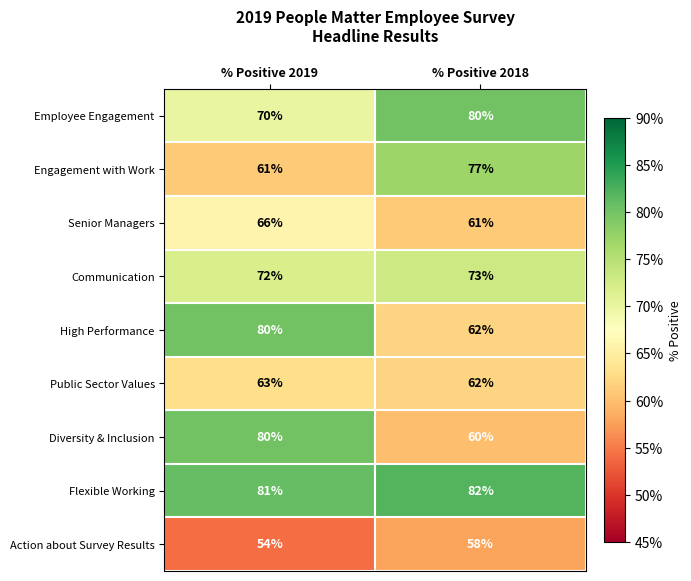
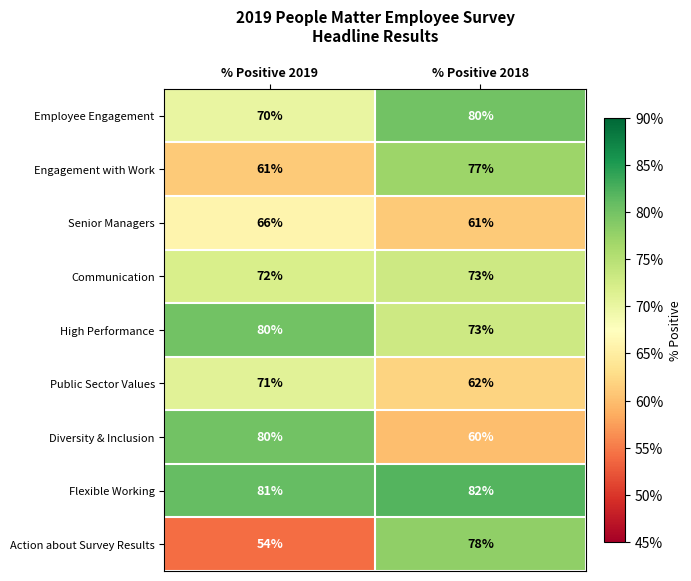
  {
    "Employee Engagement": {
      "% Positive 2019": "70%",
      "% Positive 2018": "80%"
    },
    "Engagement with Work": {
      "% Positive 2019": "61%",
      "% Positive 2018": "77%"
    },
    "Senior Managers": {
      "% Positive 2019": "66%",
      "% Positive 2018": "61%"
    },
    "Communication": {
      "% Positive 2019": "72%",
      "% Positive 2018": "73%"
    },
    "High Performance": {
      "% Positive 2019": "80%",
-     "% Positive 2018": "62%"
+     "% Positive 2018": "73%"
    },
    "Public Sector Values": {
-     "% Positive 2019": "63%",
+     "% Positive 2019": "71%",
      "% Positive 2018": "62%"
    },
    "Diversity & Inclusion": {
      "% Positive 2019": "80%",
      "% Positive 2018": "60%"
    },
    "Flexible Working": {
      "% Positive 2019": "81%",
      "% Positive 2018": "82%"
    },
    "Action about Survey Results": {
      "% Positive 2019": "54%",
-     "% Positive 2018": "58%"
+     "% Positive 2018": "78%"
    }
  }
